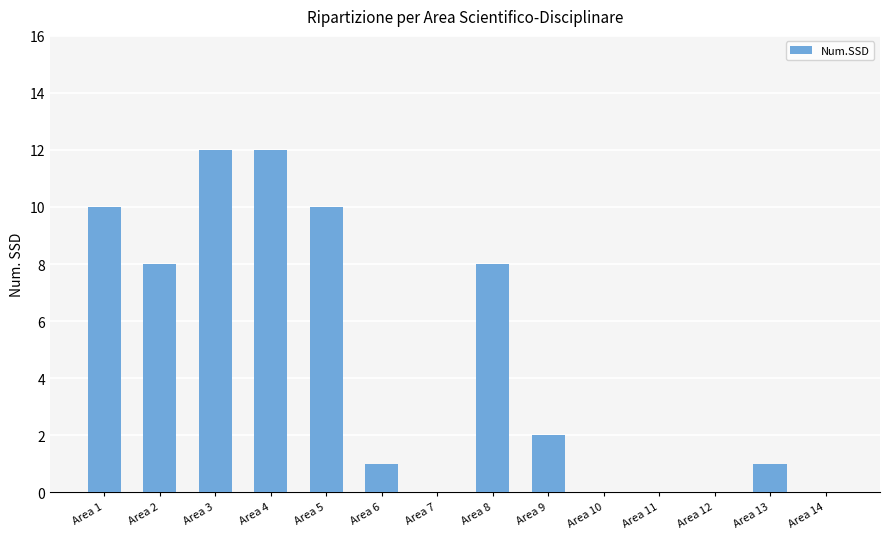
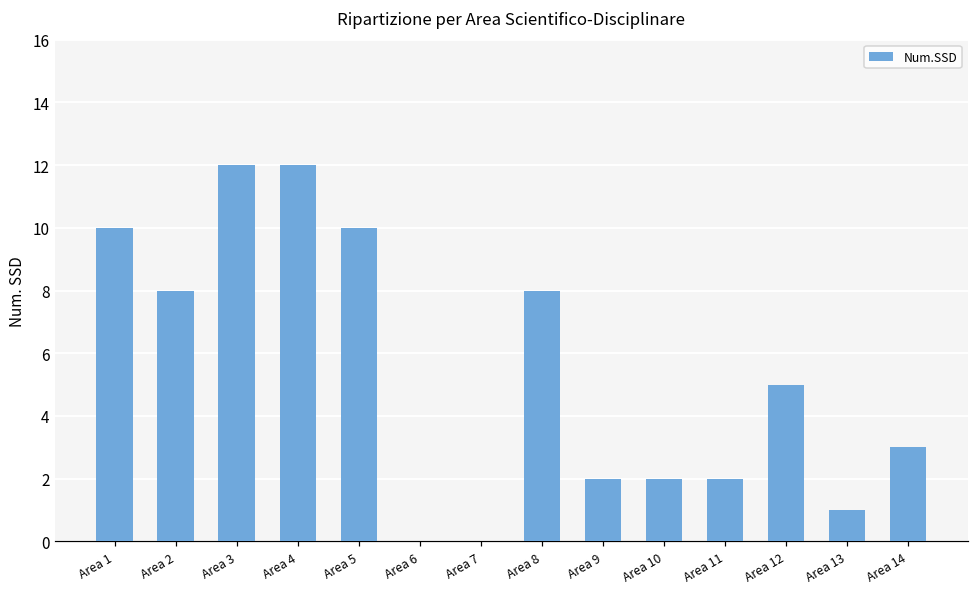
  {
    "Area 1": 10,
    "Area 2": 8,
    "Area 3": 12,
    "Area 4": 12,
    "Area 5": 10,
-   "Area 6": 1,
+   "Area 6": 0,
    "Area 7": 0,
    "Area 8": 8,
    "Area 9": 2,
-   "Area 10": 0,
-   "Area 11": 0,
-   "Area 12": 0,
+   "Area 10": 2,
+   "Area 11": 2,
+   "Area 12": 5,
    "Area 13": 1,
-   "Area 14": 0
+   "Area 14": 3
  }
